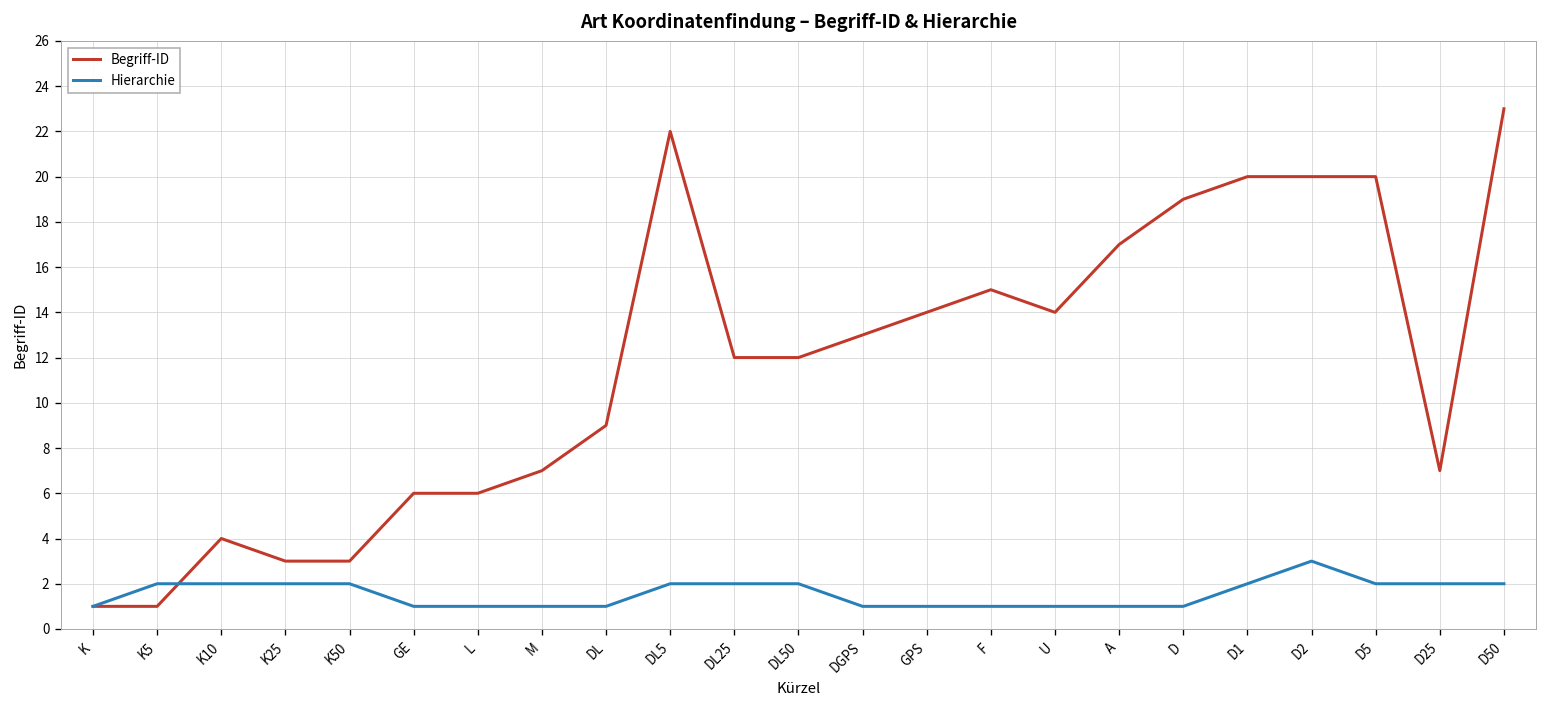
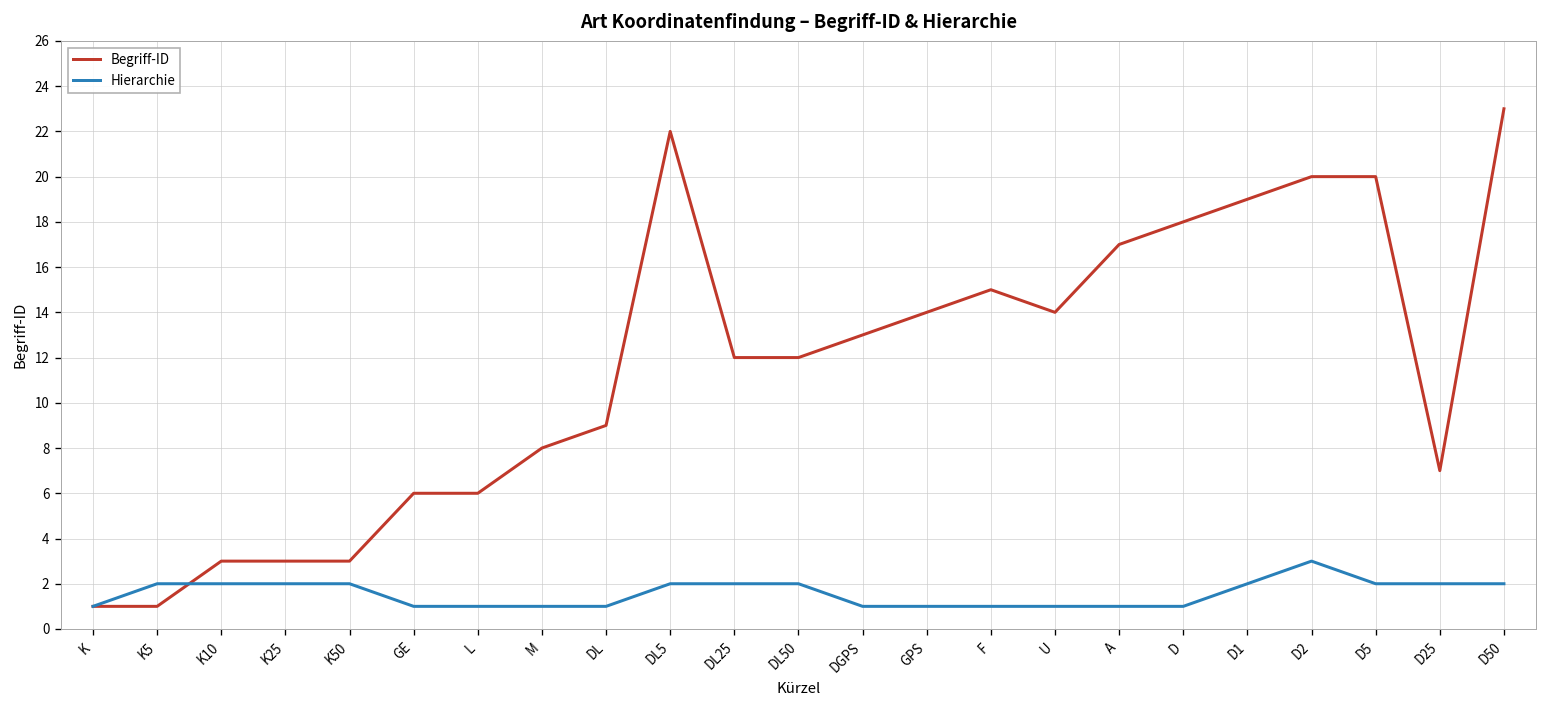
  {
    "Begriff-ID": {
      "K5": 1,
-     "K10": 4,
+     "K10": 3,
      "K25": 3,
      "K50": 3,
      "GE": 6,
      "L": 6,
-     "M": 7,
+     "M": 8,
      "DL": 9,
      "DL5": 22,
      "DL25": 12,
      "DL50": 12,
      "DGPS": 13,
      "GPS": 14,
      "F": 15,
      "U": 14,
      "A": 17,
-     "D": 19,
-     "D1": 20,
+     "D": 18,
+     "D1": 19,
      "D2": 20,
      "D5": 20,
      "D25": 7,
      "D50": 23
    },
    "Hierarchie": {
      "K5": 2,
      "K10": 2,
      "K25": 2,
      "K50": 2,
      "GE": 1,
      "L": 1,
      "M": 1,
      "DL": 1,
      "DL5": 2,
      "DL25": 2,
      "DL50": 2,
      "DGPS": 1,
      "GPS": 1,
      "F": 1,
      "U": 1,
      "A": 1,
      "D": 1,
      "D1": 2,
      "D2": 3,
      "D5": 2,
      "D25": 2,
      "D50": 2
    }
  }
